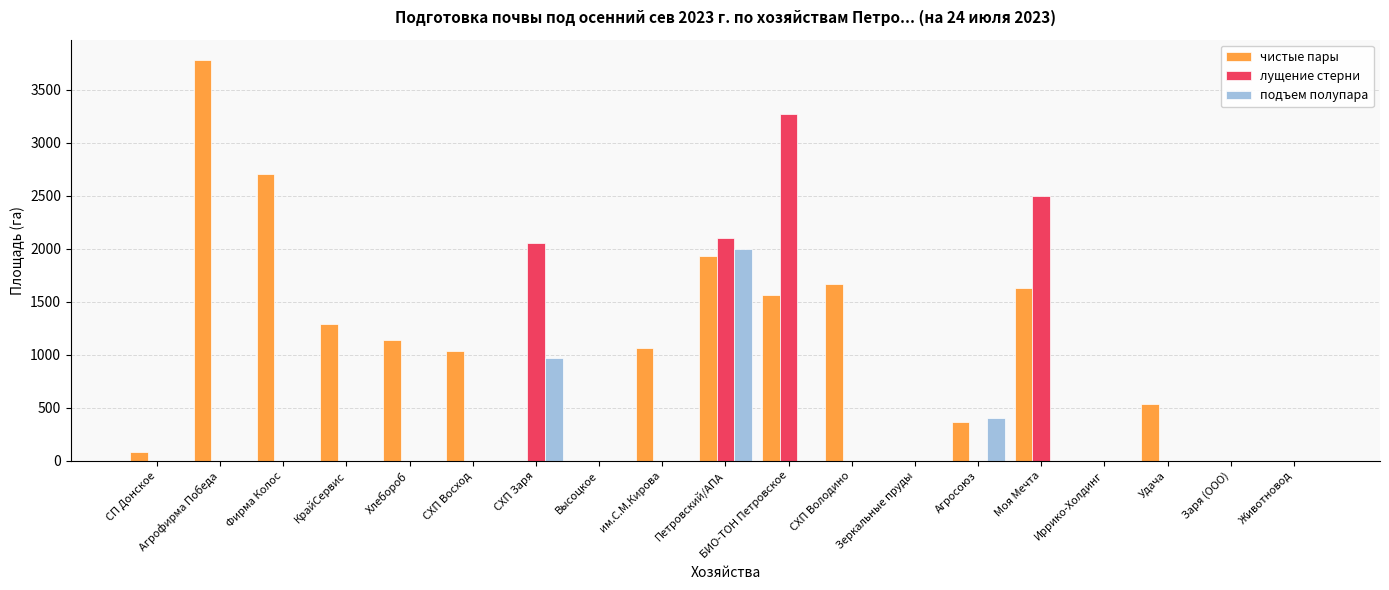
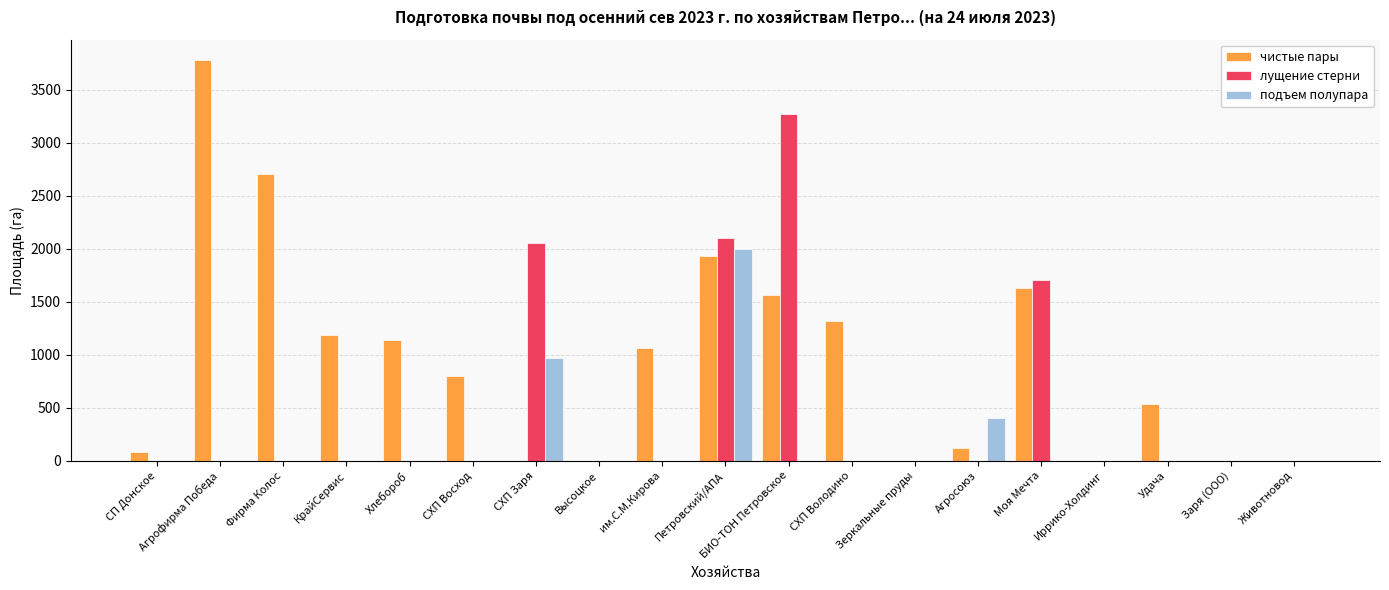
  {
    "чистые пары": {
      "СП Донское": 80,
      "Агрофирма Победа": 3780,
      "Фирма Колос": 2700,
-     "КрайСервис": 1290,
+     "КрайСервис": 1180,
      "Хлебороб": 1140,
-     "СХП Восход": 1030,
+     "СХП Восход": 800,
      "СХП Заря": 0,
      "Высоцкое": 0,
      "им.С.М.Кирова": 1070,
      "Петровский/АПА": 1930,
      "БИО-ТОН Петровское": 1560,
-     "СХП Володино": 1670,
+     "СХП Володино": 1320,
      "Зеркальные пруды": 0,
-     "Агросоюз": 360,
+     "Агросоюз": 120,
      "Моя Мечта": 1630,
      "Иррико-Холдинг": 0,
      "Удача": 540,
      "Заря (ООО)": 0,
      "Животновод": 0
    },
    "лущение стерни": {
      "СП Донское": 0,
      "Агрофирма Победа": 0,
      "Фирма Колос": 0,
      "КрайСервис": 0,
      "Хлебороб": 0,
      "СХП Восход": 0,
      "СХП Заря": 2050,
      "Высоцкое": 0,
      "им.С.М.Кирова": 0,
      "Петровский/АПА": 2100,
      "БИО-ТОН Петровское": 3270,
      "СХП Володино": 0,
      "Зеркальные пруды": 0,
      "Агросоюз": 0,
-     "Моя Мечта": 2500,
+     "Моя Мечта": 1700,
      "Иррико-Холдинг": 0,
      "Удача": 0,
      "Заря (ООО)": 0,
      "Животновод": 0
    },
    "подъем полупара": {
      "СП Донское": 0,
      "Агрофирма Победа": 0,
      "Фирма Колос": 0,
      "КрайСервис": 0,
      "Хлебороб": 0,
      "СХП Восход": 0,
      "СХП Заря": 970,
      "Высоцкое": 0,
      "им.С.М.Кирова": 0,
      "Петровский/АПА": 2000,
      "БИО-ТОН Петровское": 0,
      "СХП Володино": 0,
      "Зеркальные пруды": 0,
      "Агросоюз": 400,
      "Моя Мечта": 0,
      "Иррико-Холдинг": 0,
      "Удача": 0,
      "Заря (ООО)": 0,
      "Животновод": 0
    }
  }
